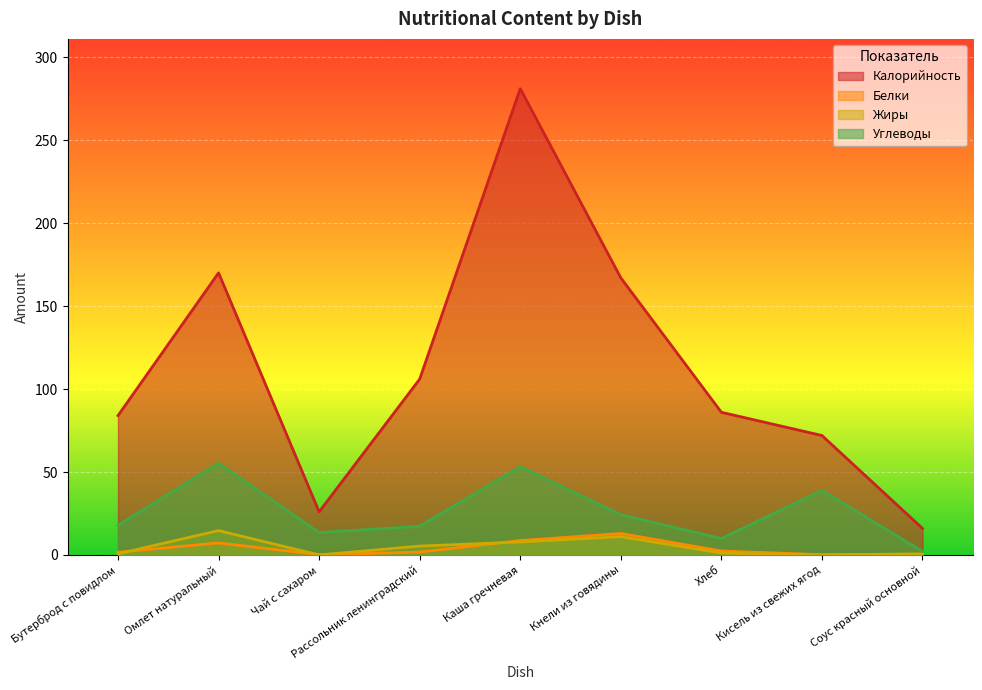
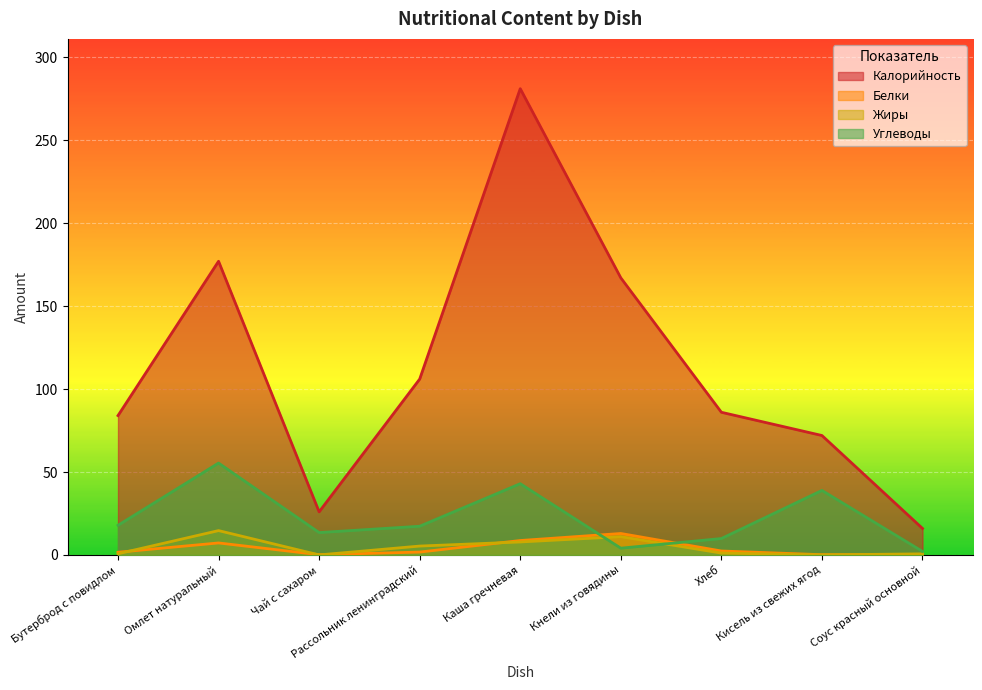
  {
    "Калорийность": {
      "Бутерброд с повидлом": 84,
-     "Омлет натуральный": 170,
+     "Омлет натуральный": 177,
      "Чай с сахаром": 26,
      "Рассольник ленинградский": 106,
      "Каша гречневая": 281,
      "Кнели из говядины": 167,
      "Хлеб": 86,
      "Кисель из свежих ягод": 72,
      "Соус красный основной": 16
    },
    "Углеводы": {
      "Бутерброд с повидлом": 18,
      "Омлет натуральный": 55,
      "Чай с сахаром": 14,
      "Рассольник ленинградский": 17,
-     "Каша гречневая": 53,
-     "Кнели из говядины": 24,
+     "Каша гречневая": 43,
+     "Кнели из говядины": 4,
      "Хлеб": 10,
      "Кисель из свежих ягод": 39
    }
  }
